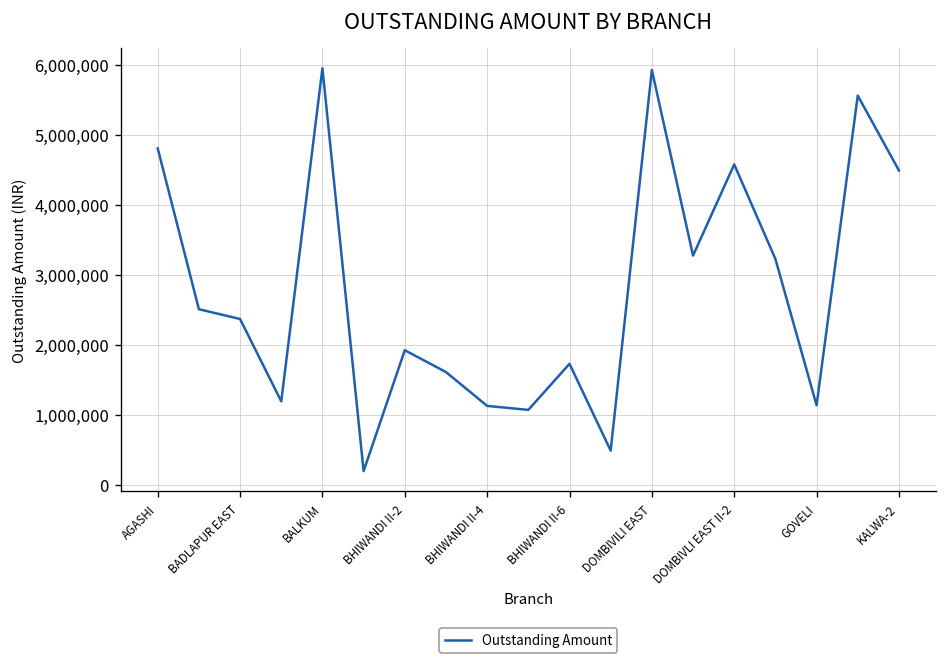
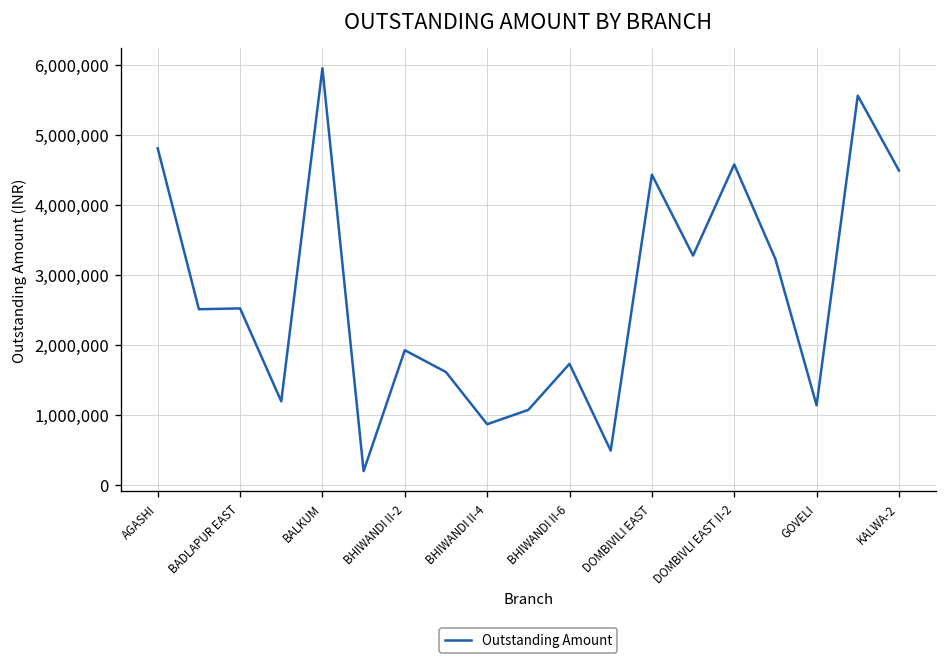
  {
    "AGASHI": "4,800,000",
-   "BADLAPUR EAST": "2,400,000",
+   "BADLAPUR EAST": "2,500,000",
    "BALKUM": "6,000,000",
    "BHIWANDI II-2": "1,900,000",
-   "BHIWANDI II-4": "1,100,000",
+   "BHIWANDI II-4": "900,000",
    "BHIWANDI II-6": "1,700,000",
-   "DOMBIVILI EAST": "5,900,000",
+   "DOMBIVILI EAST": "4,400,000",
    "DOMBIVLI EAST II-2": "4,600,000",
    "GOVELI": "1,100,000",
    "KALWA-2": "4,500,000"
  }
